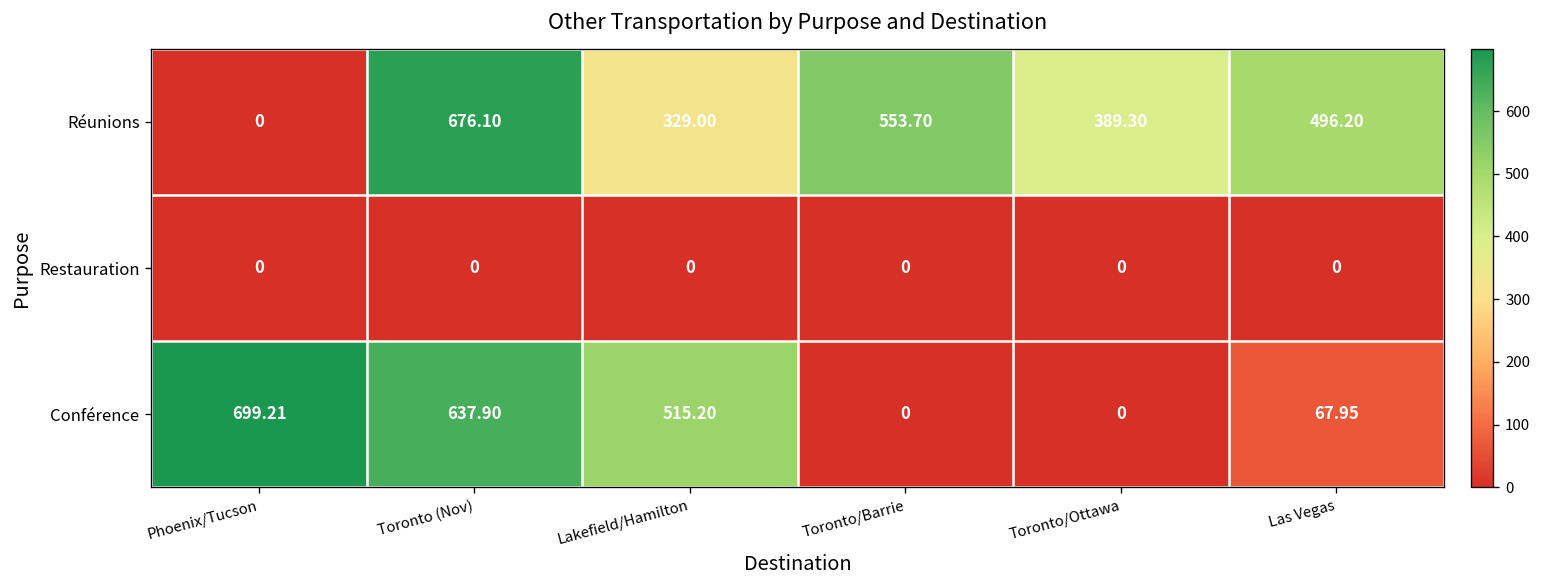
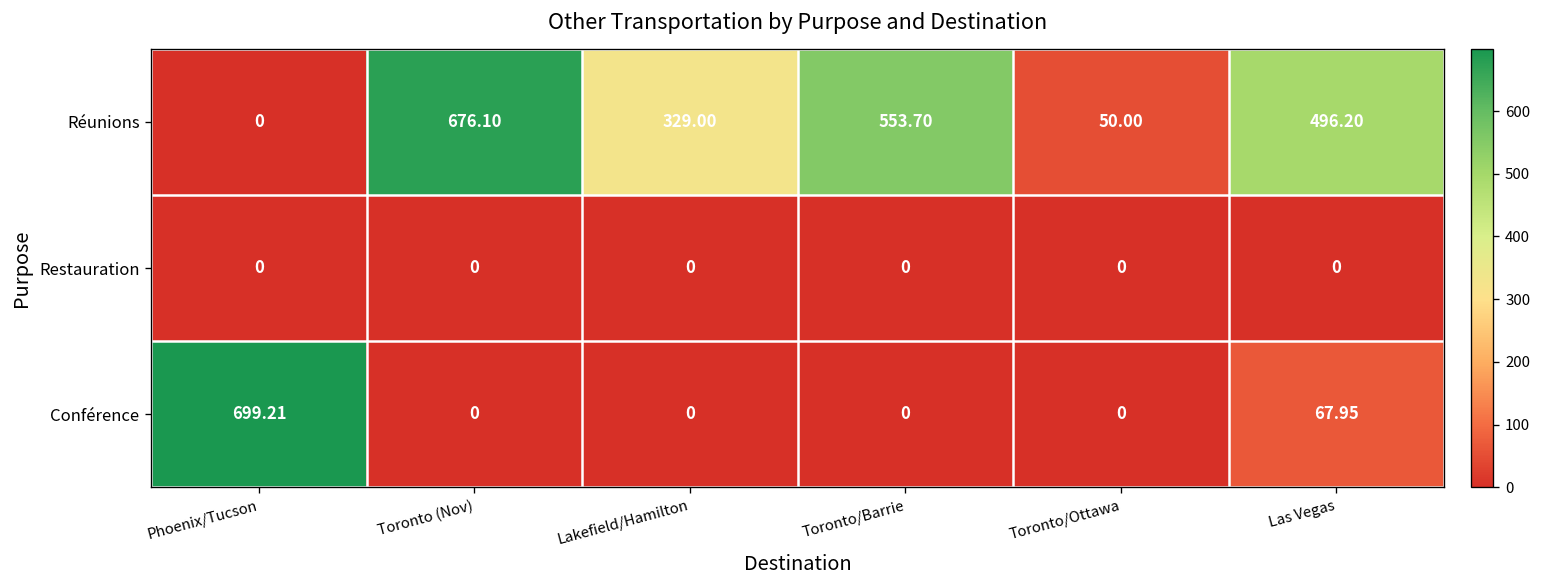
  {
    "Réunions": {
      "Phoenix/Tucson": 0,
      "Toronto (Nov)": 676.10,
      "Lakefield/Hamilton": 329.00,
      "Toronto/Barrie": 553.70,
-     "Toronto/Ottawa": 389.30,
+     "Toronto/Ottawa": 50.00,
      "Las Vegas": 496.20
    },
    "Restauration": {
      "Phoenix/Tucson": 0,
      "Toronto (Nov)": 0,
      "Lakefield/Hamilton": 0,
      "Toronto/Barrie": 0,
      "Toronto/Ottawa": 0,
      "Las Vegas": 0
    },
    "Conférence": {
      "Phoenix/Tucson": 699.21,
-     "Toronto (Nov)": 637.90,
-     "Lakefield/Hamilton": 515.20,
+     "Toronto (Nov)": 0,
+     "Lakefield/Hamilton": 0,
      "Toronto/Barrie": 0,
      "Toronto/Ottawa": 0,
      "Las Vegas": 67.95
    }
  }
